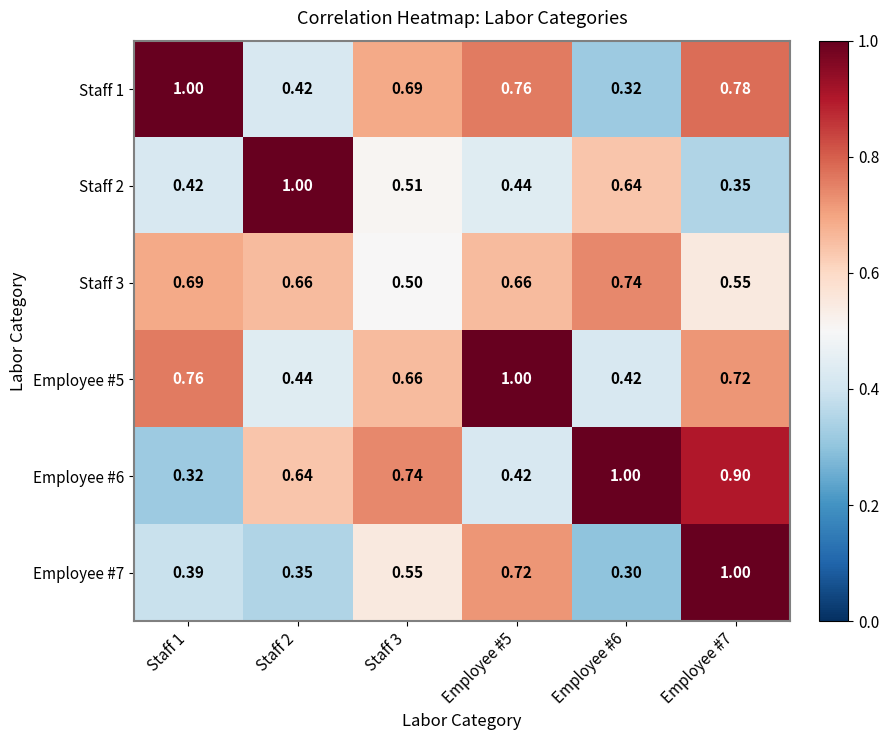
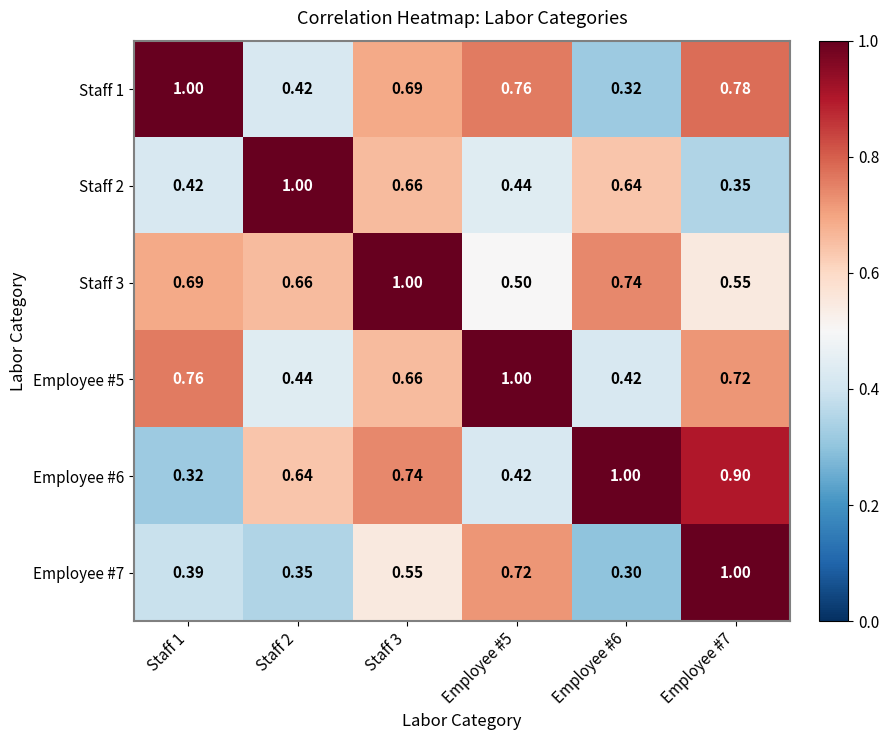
  {
    "Staff 1": {
      "Staff 1": 1.00,
      "Staff 2": 0.42,
      "Staff 3": 0.69,
      "Employee #5": 0.76,
      "Employee #6": 0.32,
      "Employee #7": 0.78
    },
    "Staff 2": {
      "Staff 1": 0.42,
      "Staff 2": 1.00,
-     "Staff 3": 0.51,
+     "Staff 3": 0.66,
      "Employee #5": 0.44,
      "Employee #6": 0.64,
      "Employee #7": 0.35
    },
    "Staff 3": {
      "Staff 1": 0.69,
      "Staff 2": 0.66,
-     "Staff 3": 0.50,
-     "Employee #5": 0.66,
+     "Staff 3": 1.00,
+     "Employee #5": 0.50,
      "Employee #6": 0.74,
      "Employee #7": 0.55
    },
    "Employee #5": {
      "Staff 1": 0.76,
      "Staff 2": 0.44,
      "Staff 3": 0.66,
      "Employee #5": 1.00,
      "Employee #6": 0.42,
      "Employee #7": 0.72
    },
    "Employee #6": {
      "Staff 1": 0.32,
      "Staff 2": 0.64,
      "Staff 3": 0.74,
      "Employee #5": 0.42,
      "Employee #6": 1.00,
      "Employee #7": 0.90
    },
    "Employee #7": {
      "Staff 1": 0.39,
      "Staff 2": 0.35,
      "Staff 3": 0.55,
      "Employee #5": 0.72,
      "Employee #6": 0.30,
      "Employee #7": 1.00
    }
  }
